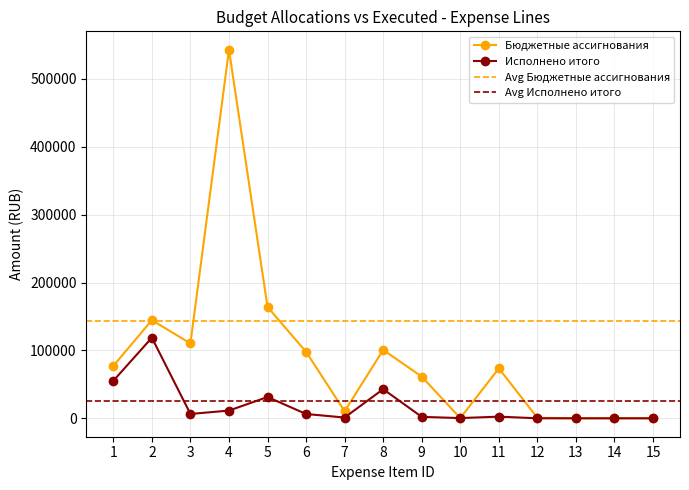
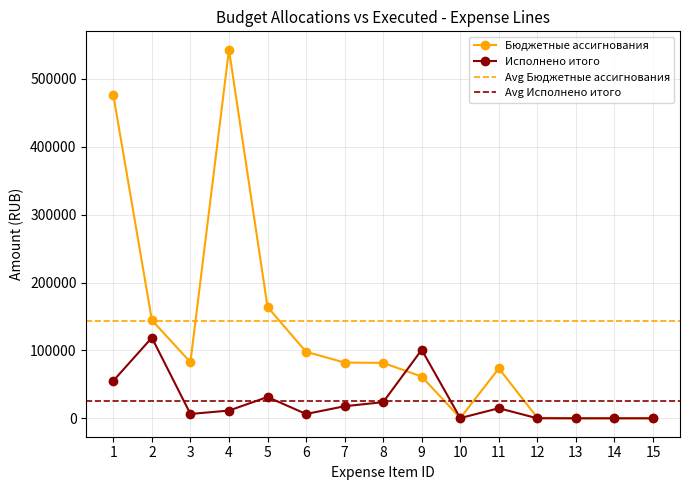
  {
    "Бюджетные ассигнования": {
-     "1": 80000,
+     "1": 480000,
      "2": 140000,
-     "3": 110000,
+     "3": 80000,
      "4": 540000,
      "5": 160000,
      "6": 100000,
-     "7": 10000,
-     "8": 100000,
+     "7": 80000,
+     "8": 80000,
      "9": 60000,
      "11": 70000
    },
    "Исполнено итого": {
      "1": 60000,
      "2": 120000,
      "3": 10000,
      "4": 10000,
      "5": 30000,
      "6": 10000,
-     "7": 0,
-     "8": 40000,
-     "9": 0,
-     "11": 0
+     "7": 20000,
+     "8": 20000,
+     "9": 100000,
+     "11": 10000
    }
  }
